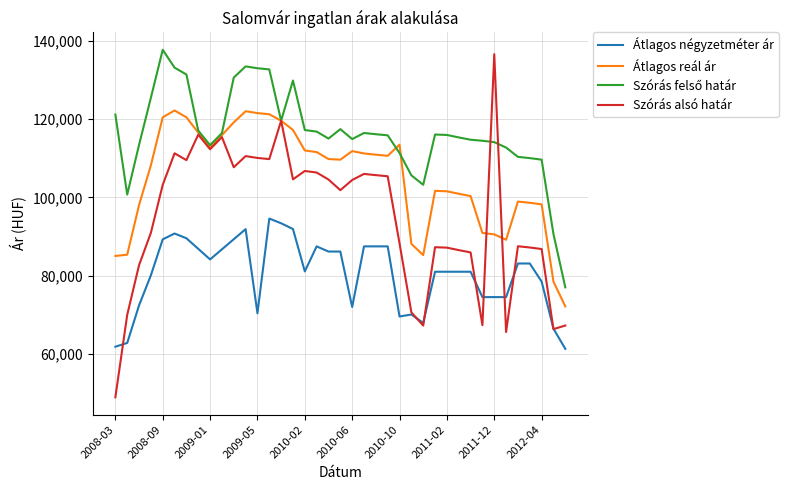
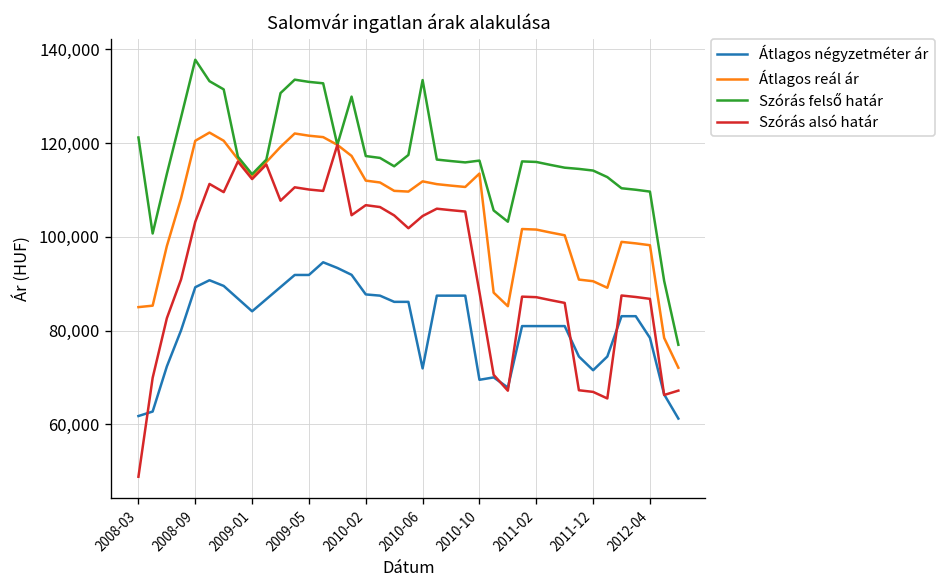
  {
    "Átlagos négyzetméter ár": {
      "2008-03": "62,000",
      "2008-09": "89,000",
      "2009-01": "84,000",
-     "2009-05": "70,000",
-     "2010-02": "81,000",
+     "2009-05": "92,000",
+     "2010-02": "88,000",
      "2010-06": "72,000",
      "2010-10": "70,000",
      "2011-02": "81,000",
-     "2011-12": "74,000",
+     "2011-12": "72,000",
      "2012-04": "78,000"
    },
    "Átlagos reál ár": {
      "2008-03": "85,000",
      "2008-09": "121,000",
      "2009-05": "122,000",
      "2010-02": "112,000",
      "2010-06": "112,000",
      "2010-10": "114,000",
      "2011-02": "102,000",
      "2011-12": "91,000",
      "2012-04": "98,000"
    },
    "Szórás felső határ": {
      "2008-03": "121,000",
      "2008-09": "138,000",
      "2009-05": "133,000",
      "2010-02": "117,000",
-     "2010-06": "115,000",
-     "2010-10": "111,000",
+     "2010-06": "133,000",
+     "2010-10": "116,000",
      "2011-02": "116,000",
      "2011-12": "114,000",
      "2012-04": "110,000"
    },
    "Szórás alsó határ": {
      "2008-03": "49,000",
      "2008-09": "103,000",
      "2009-05": "110,000",
      "2010-02": "107,000",
      "2010-06": "104,000",
      "2010-10": "88,000",
      "2011-02": "87,000",
-     "2011-12": "137,000",
+     "2011-12": "67,000",
      "2012-04": "87,000"
    }
  }
